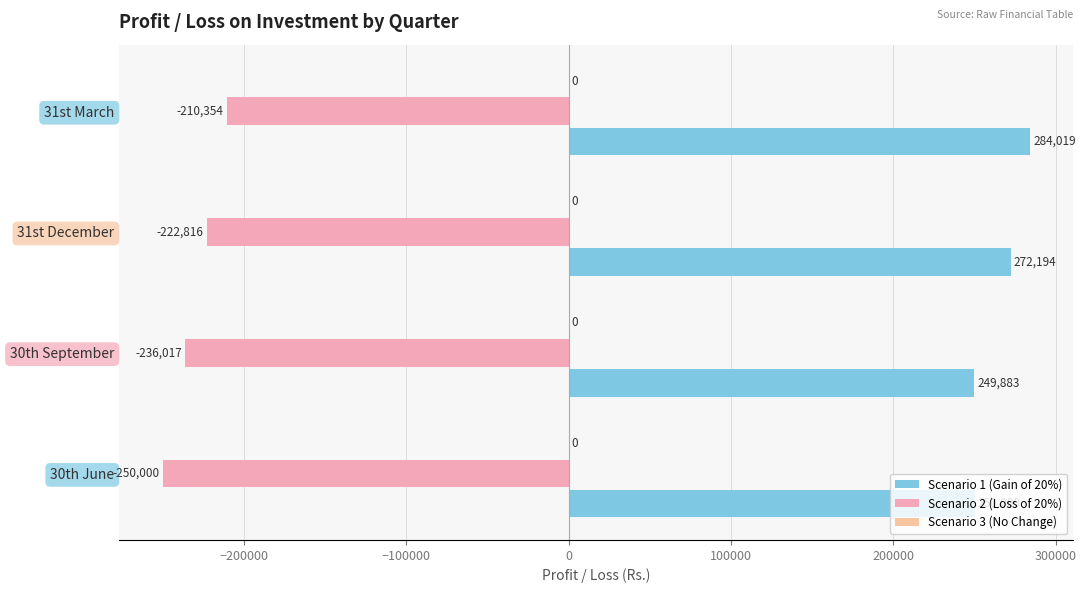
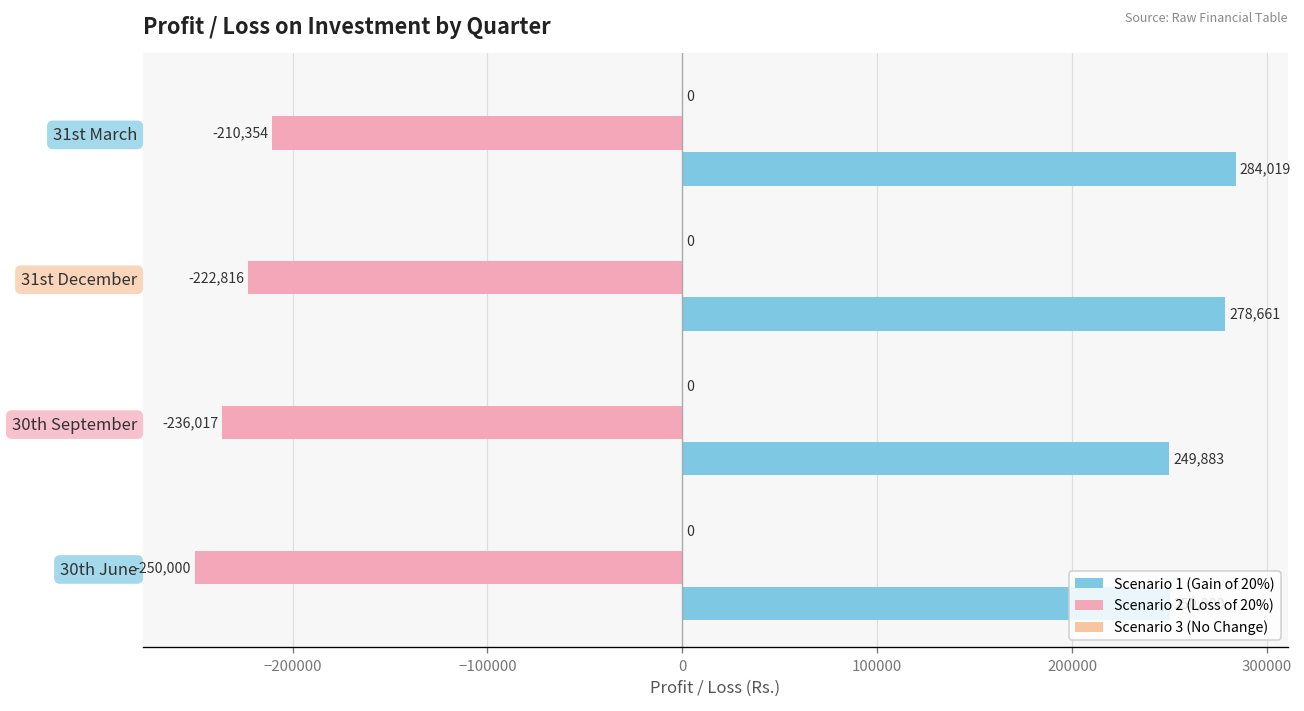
  {
    "Scenario 1 (Gain of 20%)": {
      "31st March": "284,019",
-     "31st December": "272,194",
+     "31st December": "278,661",
      "30th September": "249,883"
    }
  }
